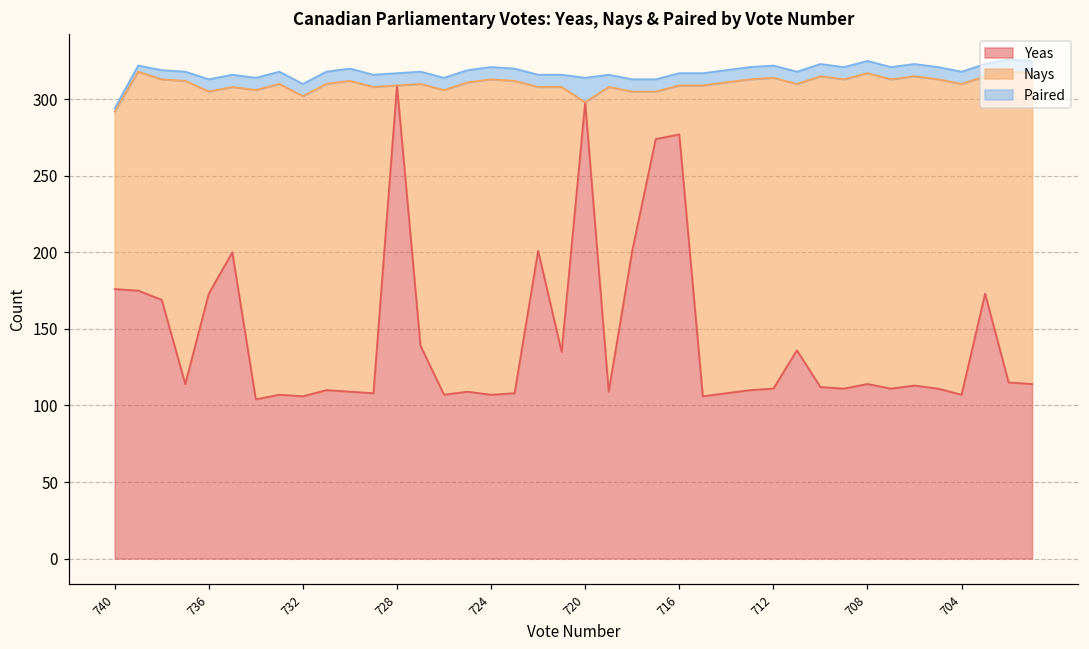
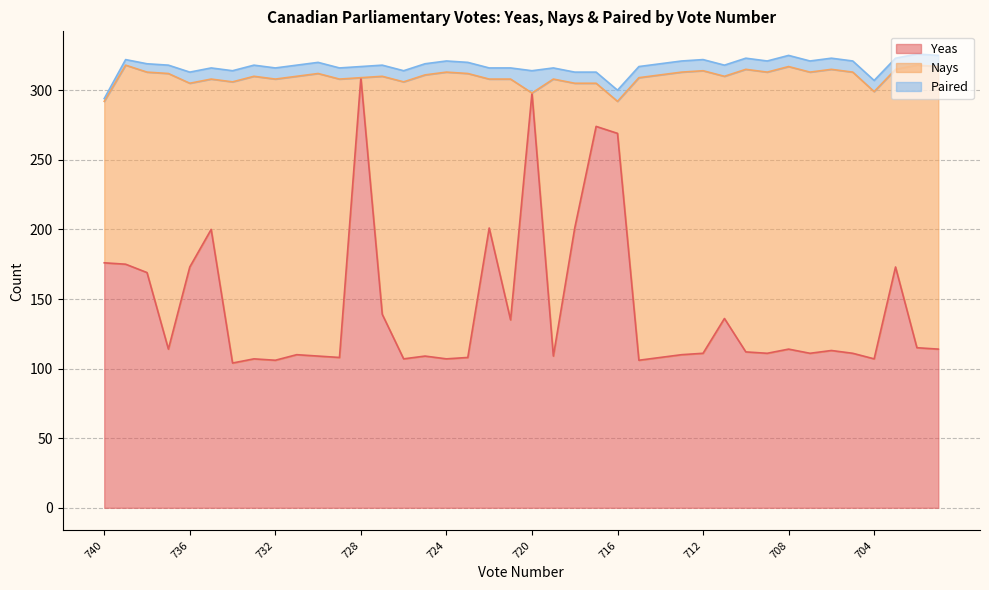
  {
    "Yeas": {
      "740": 176,
      "736": 173,
      "732": 106,
      "724": 107,
-     "716": 277,
+     "716": 269,
      "712": 111,
      "708": 114,
      "704": 107
    },
    "Nays": {
      "740": 116,
      "736": 132,
-     "732": 196,
+     "732": 202,
      "724": 206,
-     "716": 32,
+     "716": 23,
      "712": 203,
      "708": 203,
-     "704": 203
+     "704": 192
    },
    "Paired": {
      "740": 2,
      "736": 8,
      "732": 8,
      "728": 8,
      "724": 8,
      "720": 16,
      "716": 8,
      "712": 8,
      "708": 8,
      "704": 8
    }
  }
